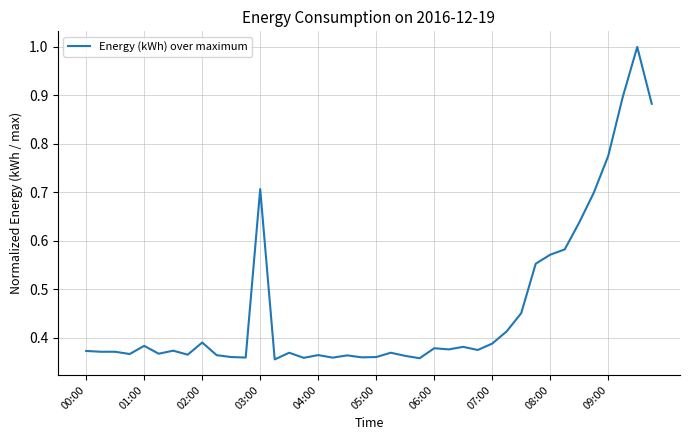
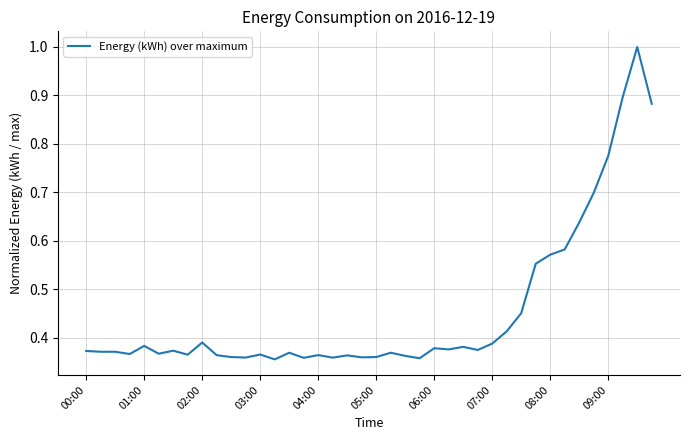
  {
    "00:00": 0.37,
    "01:00": 0.38,
    "02:00": 0.39,
-   "03:00": 0.71,
+   "03:00": 0.37,
    "04:00": 0.36,
    "05:00": 0.36,
    "06:00": 0.38,
    "07:00": 0.39,
    "08:00": 0.57,
    "09:00": 0.78
  }
